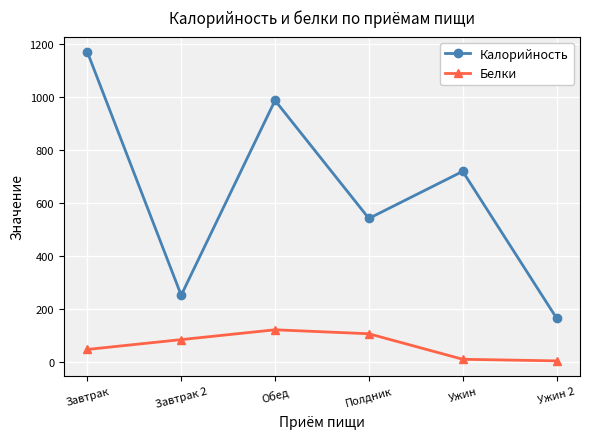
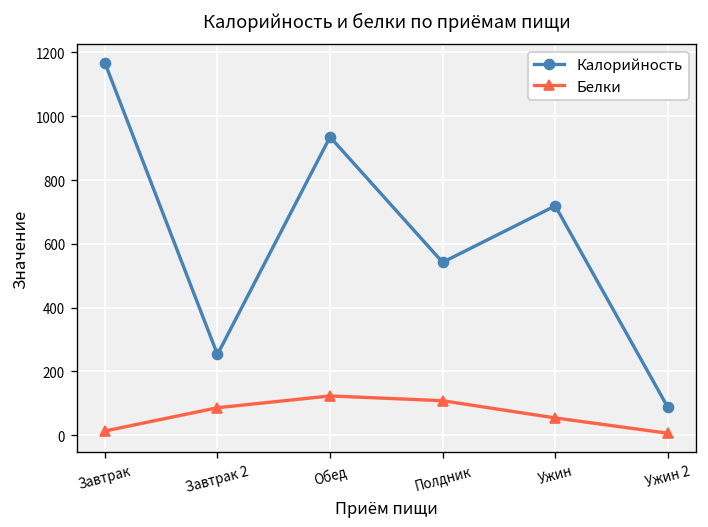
  {
    "Калорийность": {
      "Завтрак": 1170,
      "Завтрак 2": 250,
-     "Обед": 990,
+     "Обед": 940,
      "Полдник": 540,
      "Ужин": 720,
-     "Ужин 2": 170
+     "Ужин 2": 90
    },
    "Белки": {
-     "Завтрак": 50,
+     "Завтрак": 10,
      "Завтрак 2": 90,
      "Обед": 120,
      "Полдник": 110,
-     "Ужин": 10,
+     "Ужин": 50,
      "Ужин 2": 10
    }
  }
